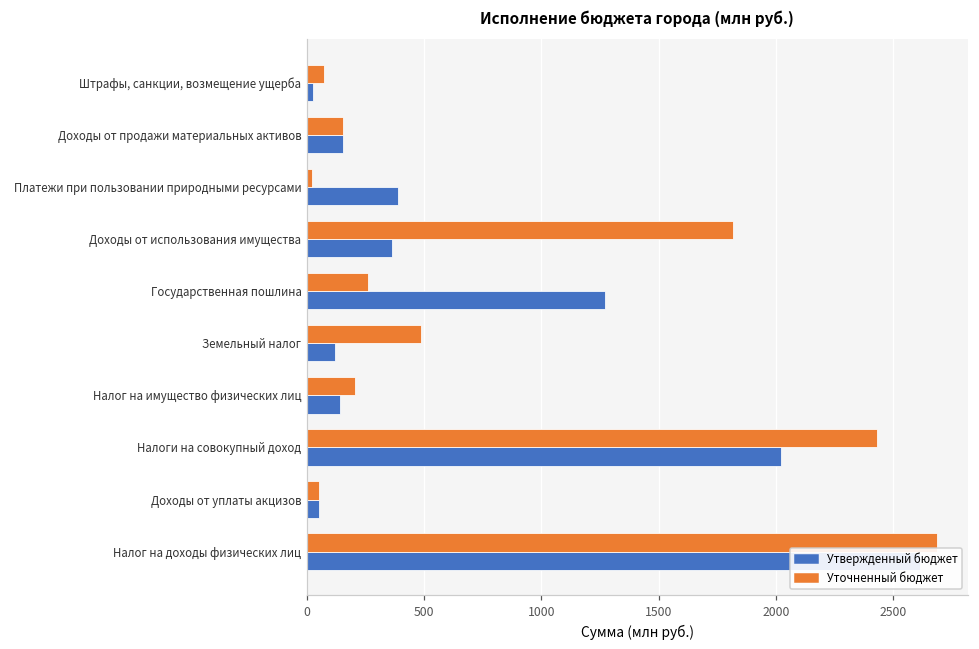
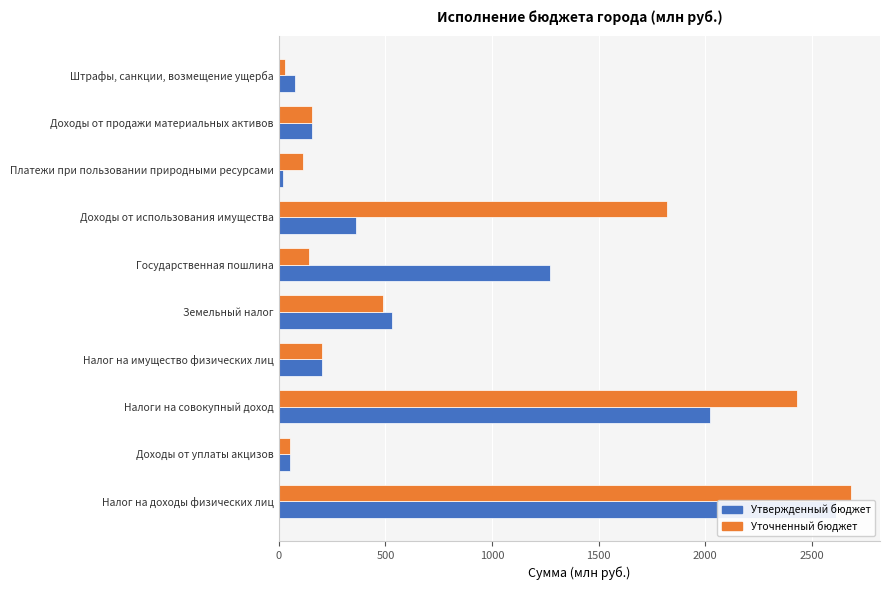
  {
    "Утвержденный бюджет": {
-     "Штрафы, санкции, возмещение ущерба": 30,
+     "Штрафы, санкции, возмещение ущерба": 80,
      "Доходы от продажи материальных активов": 150,
-     "Платежи при пользовании природными ресурсами": 390,
+     "Платежи при пользовании природными ресурсами": 20,
      "Доходы от использования имущества": 360,
      "Государственная пошлина": 1270,
-     "Земельный налог": 120,
-     "Налог на имущество физических лиц": 140,
+     "Земельный налог": 530,
+     "Налог на имущество физических лиц": 200,
      "Налоги на совокупный доход": 2020,
      "Доходы от уплаты акцизов": 50
    },
    "Уточненный бюджет": {
-     "Штрафы, санкции, возмещение ущерба": 70,
+     "Штрафы, санкции, возмещение ущерба": 30,
      "Доходы от продажи материальных активов": 150,
-     "Платежи при пользовании природными ресурсами": 20,
+     "Платежи при пользовании природными ресурсами": 120,
      "Доходы от использования имущества": 1820,
-     "Государственная пошлина": 260,
+     "Государственная пошлина": 140,
      "Земельный налог": 490,
      "Налог на имущество физических лиц": 200,
      "Налоги на совокупный доход": 2430,
      "Доходы от уплаты акцизов": 50,
      "Налог на доходы физических лиц": 2690
    }
  }
